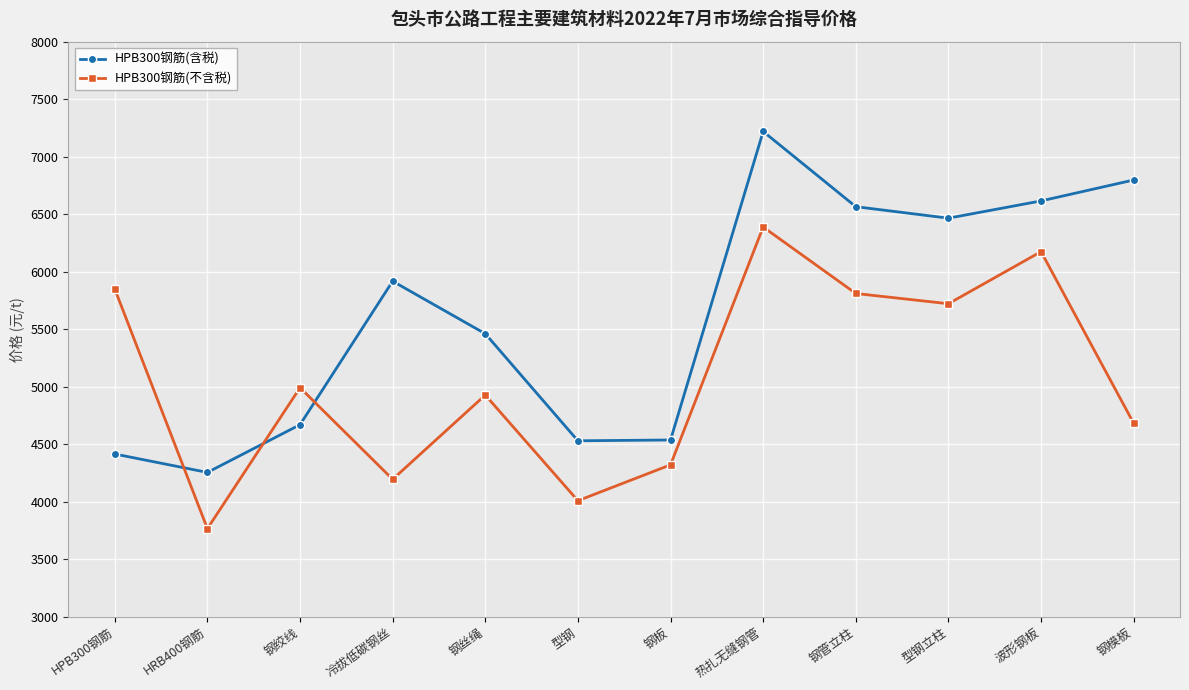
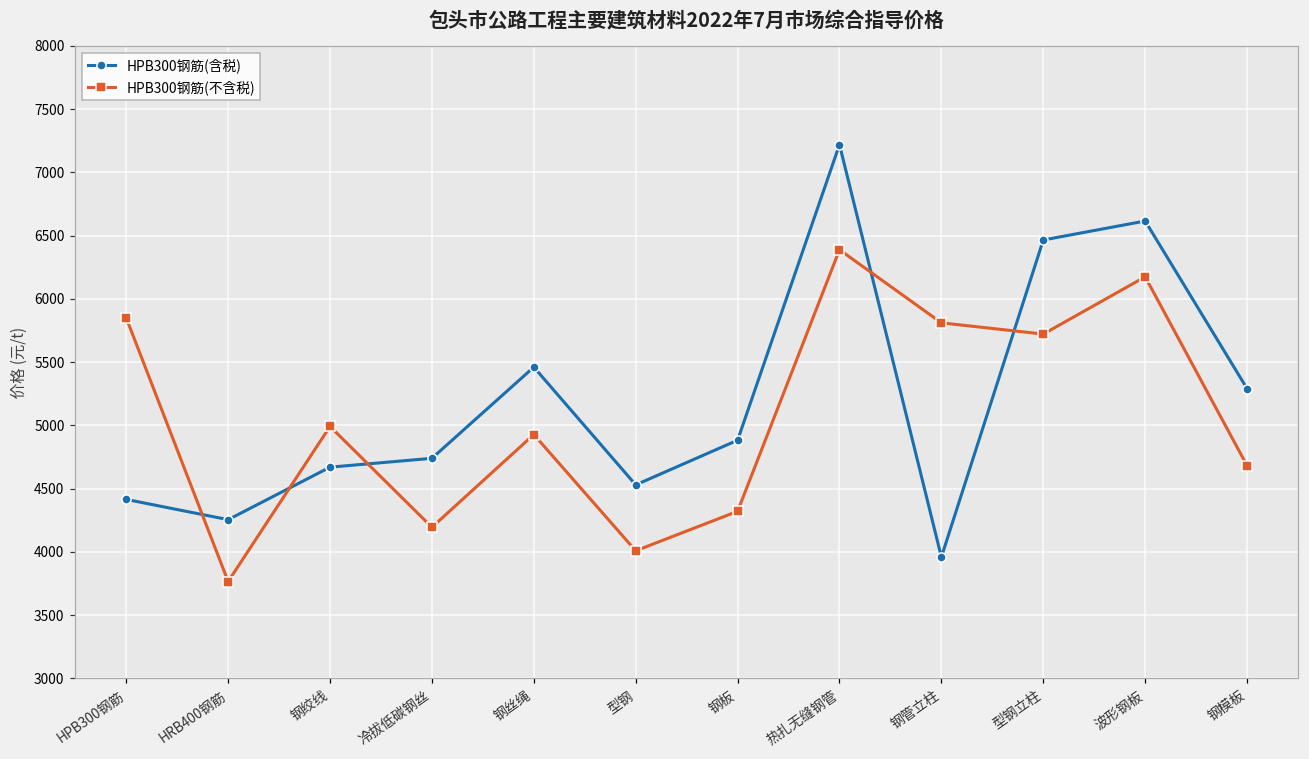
  {
    "HPB300钢筋(含税)": {
      "HPB300钢筋": 4410,
      "HRB400钢筋": 4250,
      "钢绞线": 4670,
-     "冷拔低碳钢丝": 5920,
+     "冷拔低碳钢丝": 4740,
      "钢丝绳": 5460,
      "型钢": 4530,
-     "钢板": 4540,
+     "钢板": 4880,
      "热扎无缝钢管": 7220,
-     "钢管立柱": 6570,
+     "钢管立柱": 3960,
      "型钢立柱": 6470,
      "波形钢板": 6620,
-     "钢模板": 6800
+     "钢模板": 5290
    },
    "HPB300钢筋(不含税)": {
      "HPB300钢筋": 5850,
      "HRB400钢筋": 3770,
      "钢绞线": 4990,
      "冷拔低碳钢丝": 4190,
      "钢丝绳": 4930,
      "型钢": 4010,
      "钢板": 4320,
      "热扎无缝钢管": 6390,
      "钢管立柱": 5810,
      "型钢立柱": 5720,
      "波形钢板": 6170,
      "钢模板": 4680
    }
  }
